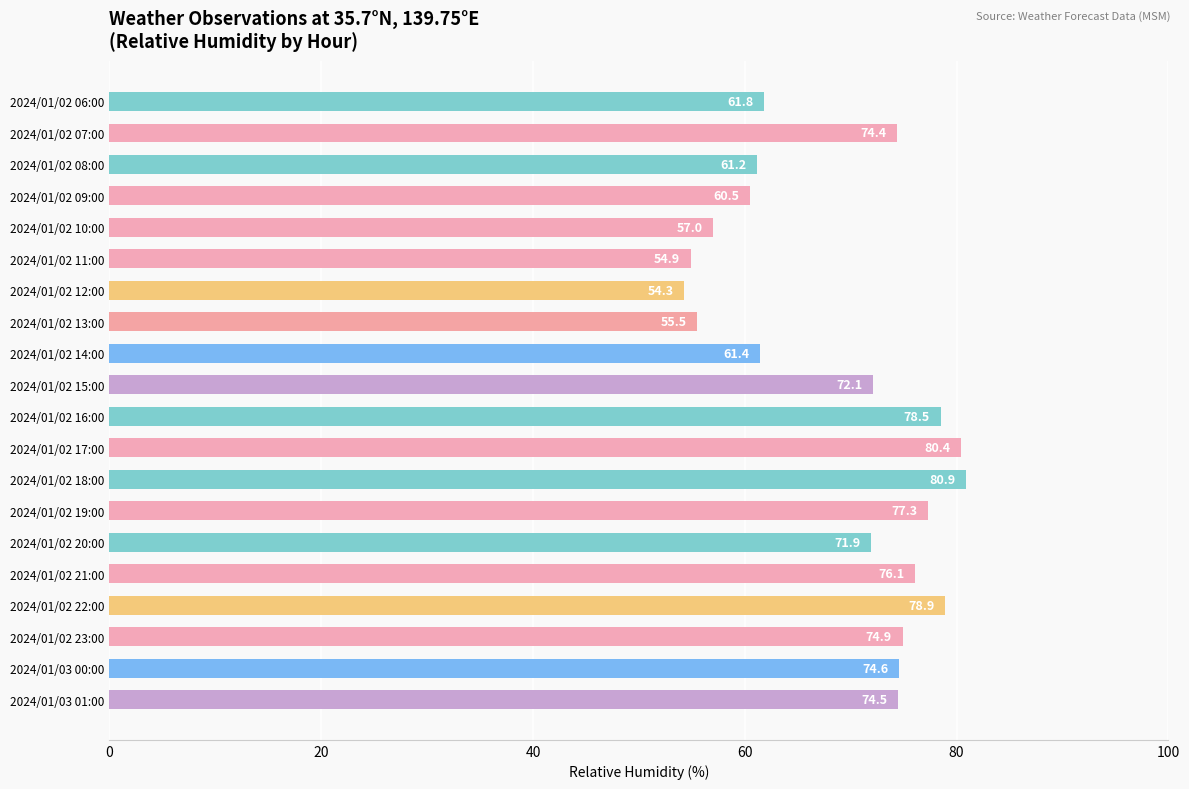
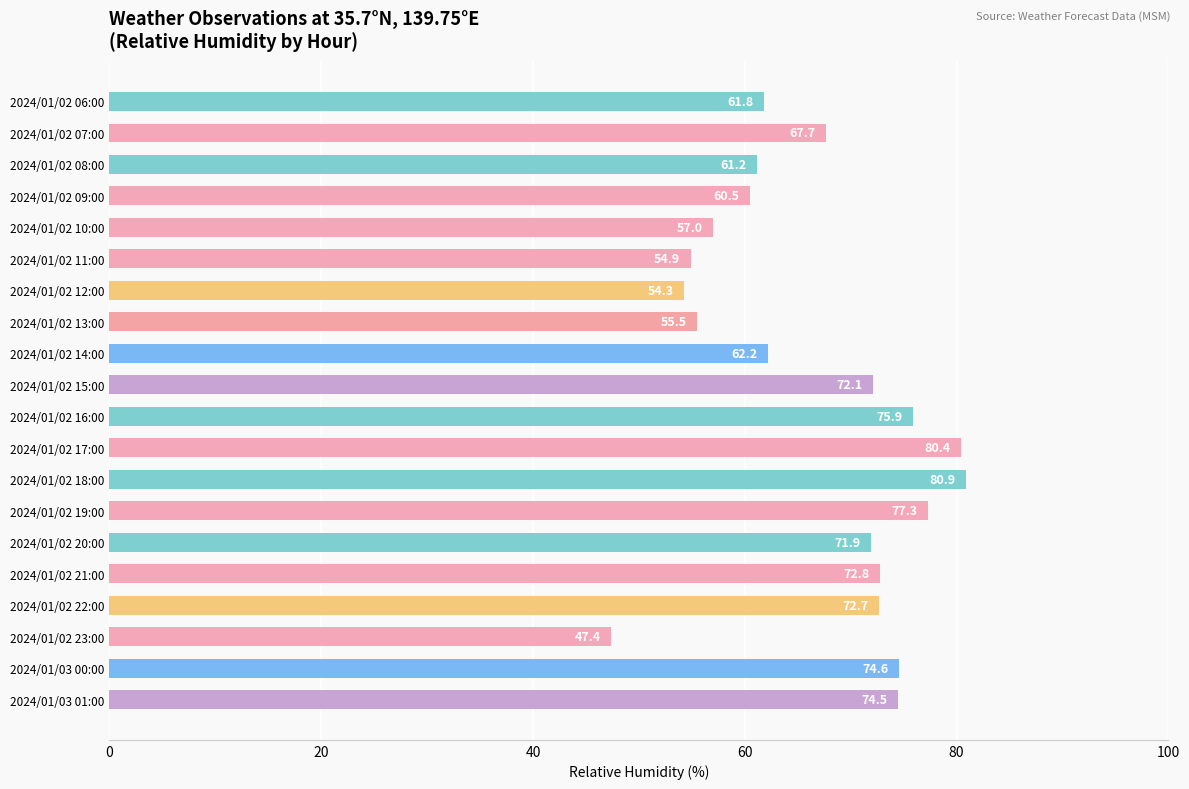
  {
    "2024/01/02 06:00": 61.8,
-   "2024/01/02 07:00": 74.4,
+   "2024/01/02 07:00": 67.7,
    "2024/01/02 08:00": 61.2,
    "2024/01/02 09:00": 60.5,
    "2024/01/02 10:00": 57.0,
    "2024/01/02 11:00": 54.9,
    "2024/01/02 12:00": 54.3,
    "2024/01/02 13:00": 55.5,
-   "2024/01/02 14:00": 61.4,
+   "2024/01/02 14:00": 62.2,
    "2024/01/02 15:00": 72.1,
-   "2024/01/02 16:00": 78.5,
+   "2024/01/02 16:00": 75.9,
    "2024/01/02 17:00": 80.4,
    "2024/01/02 18:00": 80.9,
    "2024/01/02 19:00": 77.3,
    "2024/01/02 20:00": 71.9,
-   "2024/01/02 21:00": 76.1,
-   "2024/01/02 22:00": 78.9,
-   "2024/01/02 23:00": 74.9,
+   "2024/01/02 21:00": 72.8,
+   "2024/01/02 22:00": 72.7,
+   "2024/01/02 23:00": 47.4,
    "2024/01/03 00:00": 74.6,
    "2024/01/03 01:00": 74.5
  }
